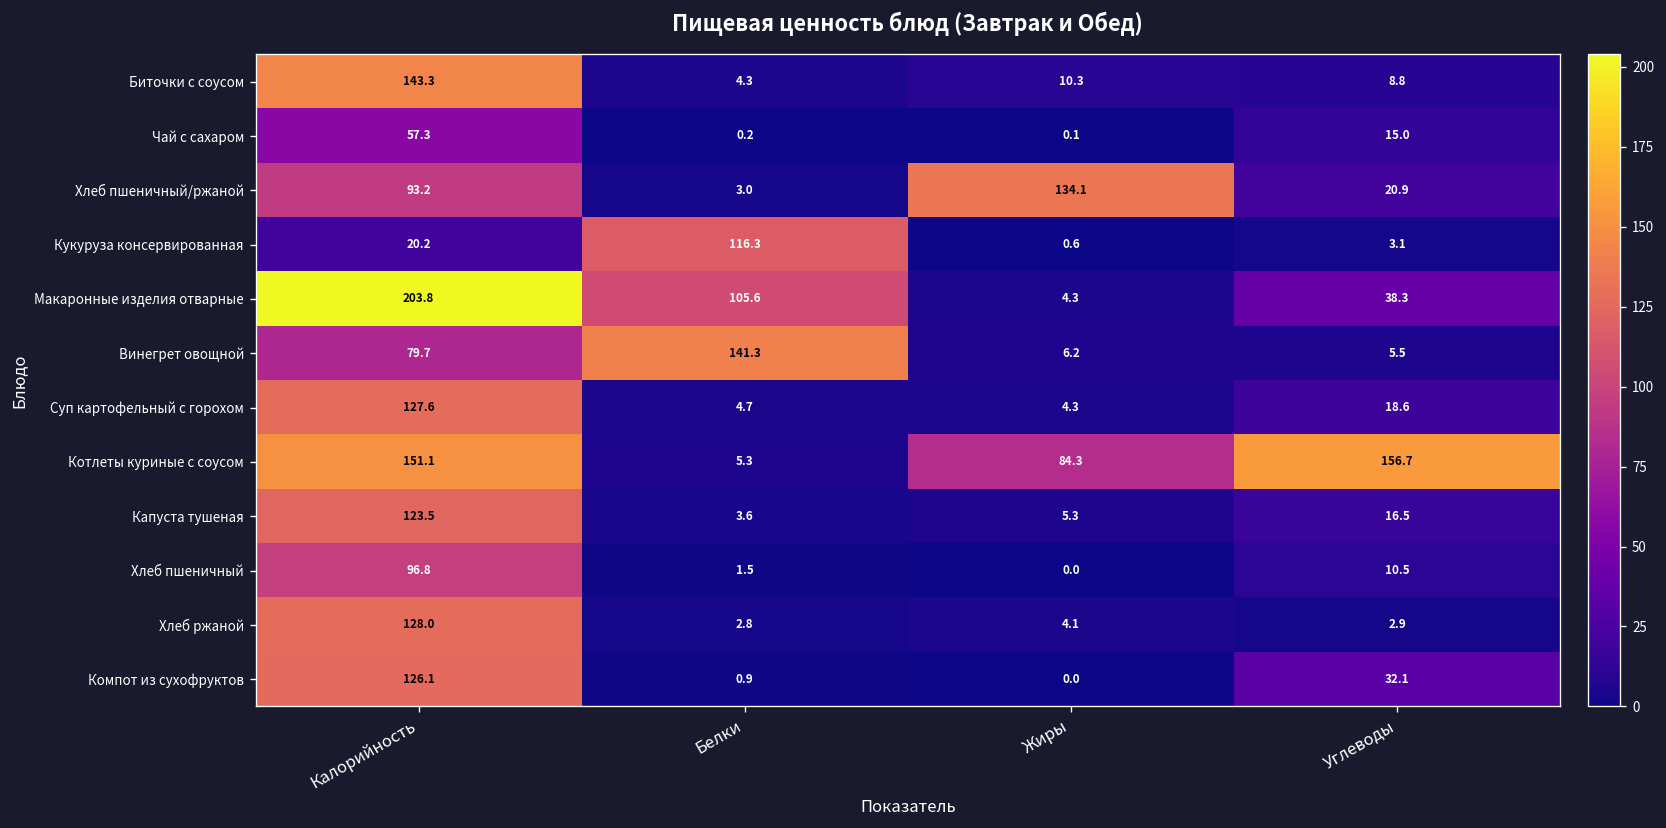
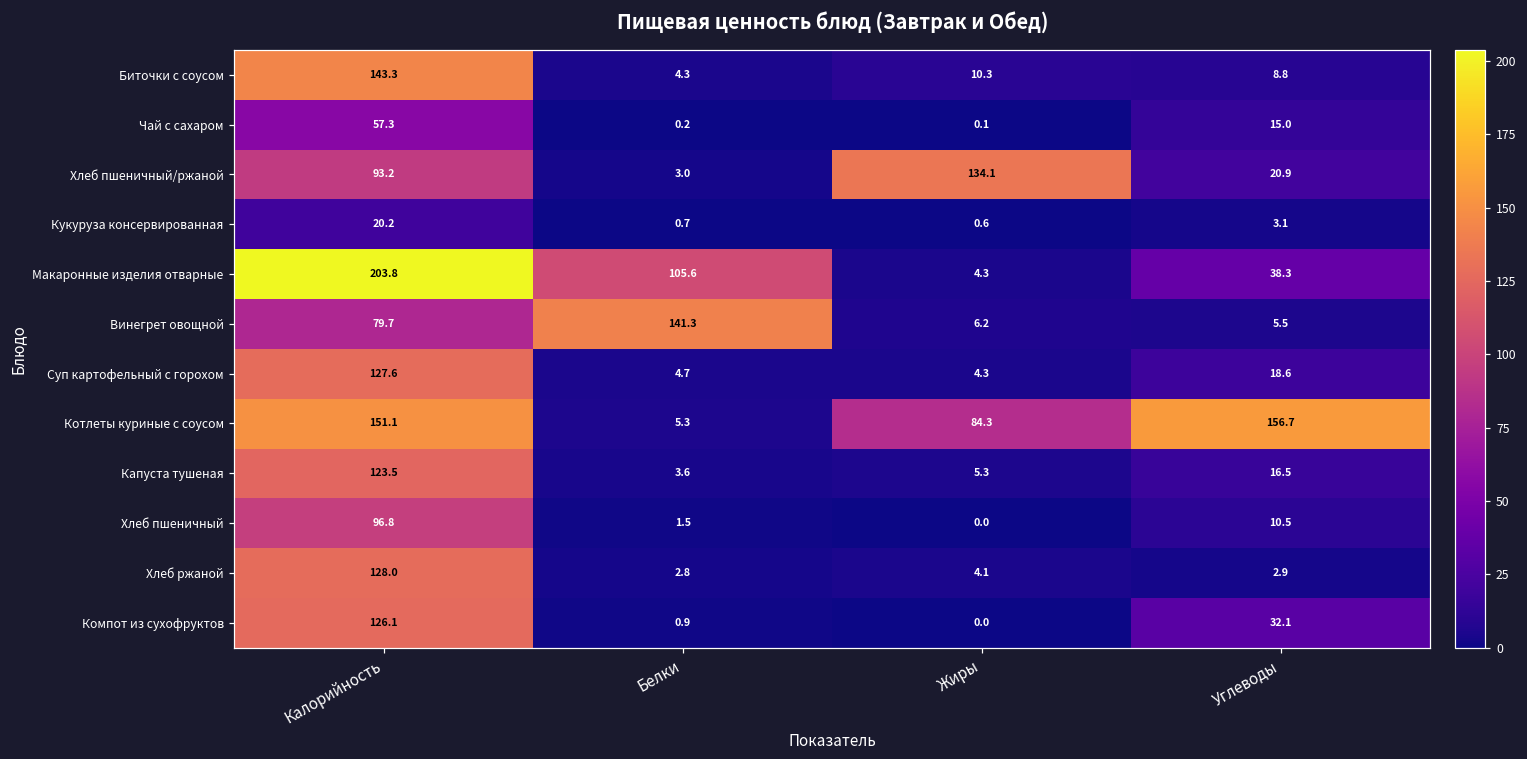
  {
    "Биточки с соусом": {
      "Калорийность": 143.3,
      "Белки": 4.3,
      "Жиры": 10.3,
      "Углеводы": 8.8
    },
    "Чай с сахаром": {
      "Калорийность": 57.3,
      "Белки": 0.2,
      "Жиры": 0.1,
      "Углеводы": 15.0
    },
    "Хлеб пшеничный/ржаной": {
      "Калорийность": 93.2,
      "Белки": 3.0,
      "Жиры": 134.1,
      "Углеводы": 20.9
    },
    "Кукуруза консервированная": {
      "Калорийность": 20.2,
-     "Белки": 116.3,
+     "Белки": 0.7,
      "Жиры": 0.6,
      "Углеводы": 3.1
    },
    "Макаронные изделия отварные": {
      "Калорийность": 203.8,
      "Белки": 105.6,
      "Жиры": 4.3,
      "Углеводы": 38.3
    },
    "Винегрет овощной": {
      "Калорийность": 79.7,
      "Белки": 141.3,
      "Жиры": 6.2,
      "Углеводы": 5.5
    },
    "Суп картофельный с горохом": {
      "Калорийность": 127.6,
      "Белки": 4.7,
      "Жиры": 4.3,
      "Углеводы": 18.6
    },
    "Котлеты куриные с соусом": {
      "Калорийность": 151.1,
      "Белки": 5.3,
      "Жиры": 84.3,
      "Углеводы": 156.7
    },
    "Капуста тушеная": {
      "Калорийность": 123.5,
      "Белки": 3.6,
      "Жиры": 5.3,
      "Углеводы": 16.5
    },
    "Хлеб пшеничный": {
      "Калорийность": 96.8,
      "Белки": 1.5,
      "Жиры": 0.0,
      "Углеводы": 10.5
    },
    "Хлеб ржаной": {
      "Калорийность": 128.0,
      "Белки": 2.8,
      "Жиры": 4.1,
      "Углеводы": 2.9
    },
    "Компот из сухофруктов": {
      "Калорийность": 126.1,
      "Белки": 0.9,
      "Жиры": 0.0,
      "Углеводы": 32.1
    }
  }
